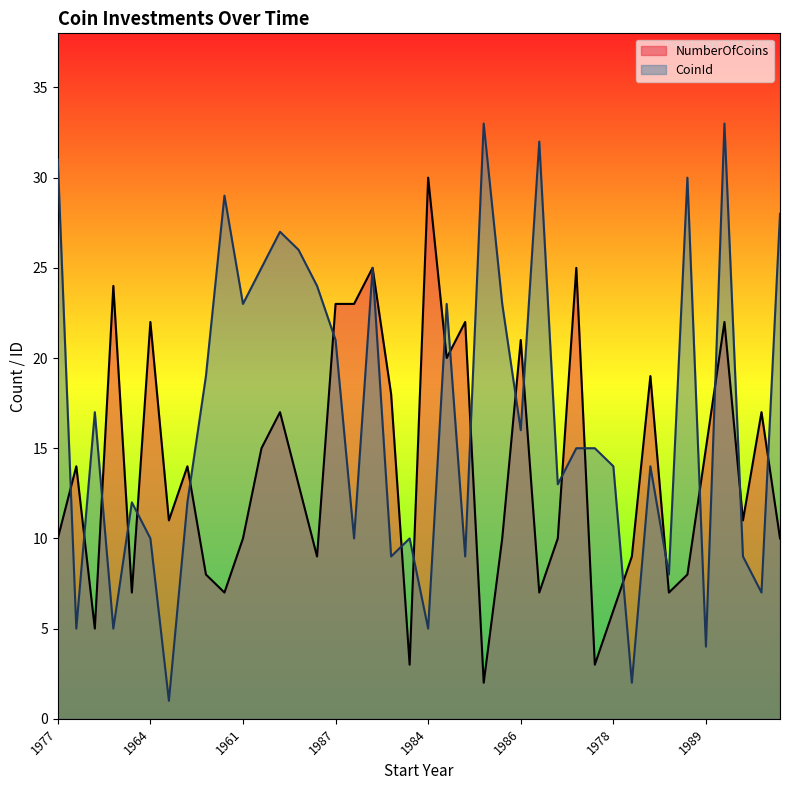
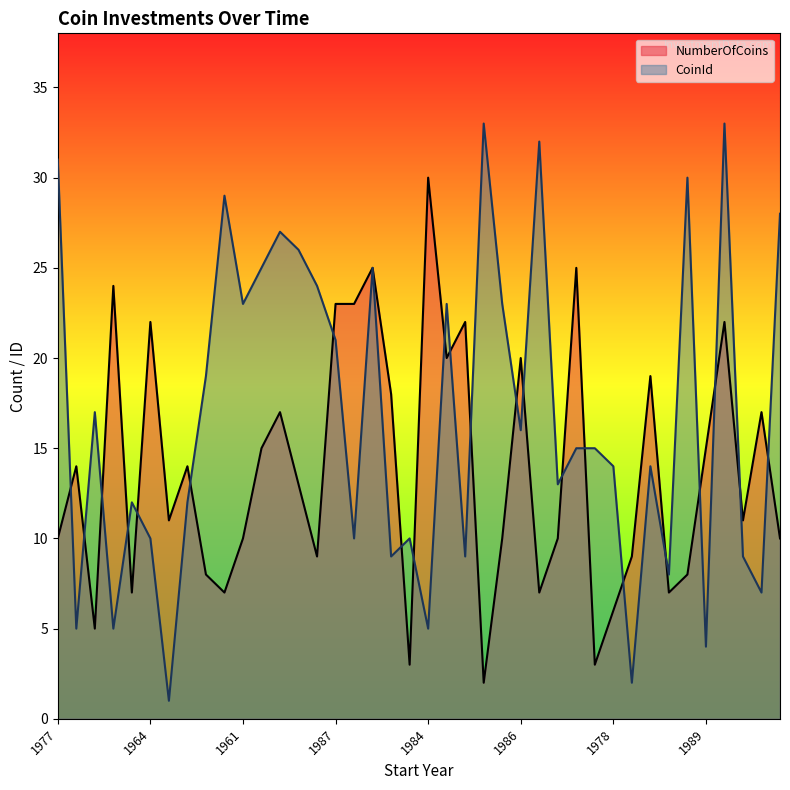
  {
    "NumberOfCoins": {
      "1977": 10,
-     "1986": 21,
+     "1986": 20,
      "1989": 15
    },
    "CoinId": {
      "1977": 31,
      "1986": 16,
      "1989": 4
    }
  }
